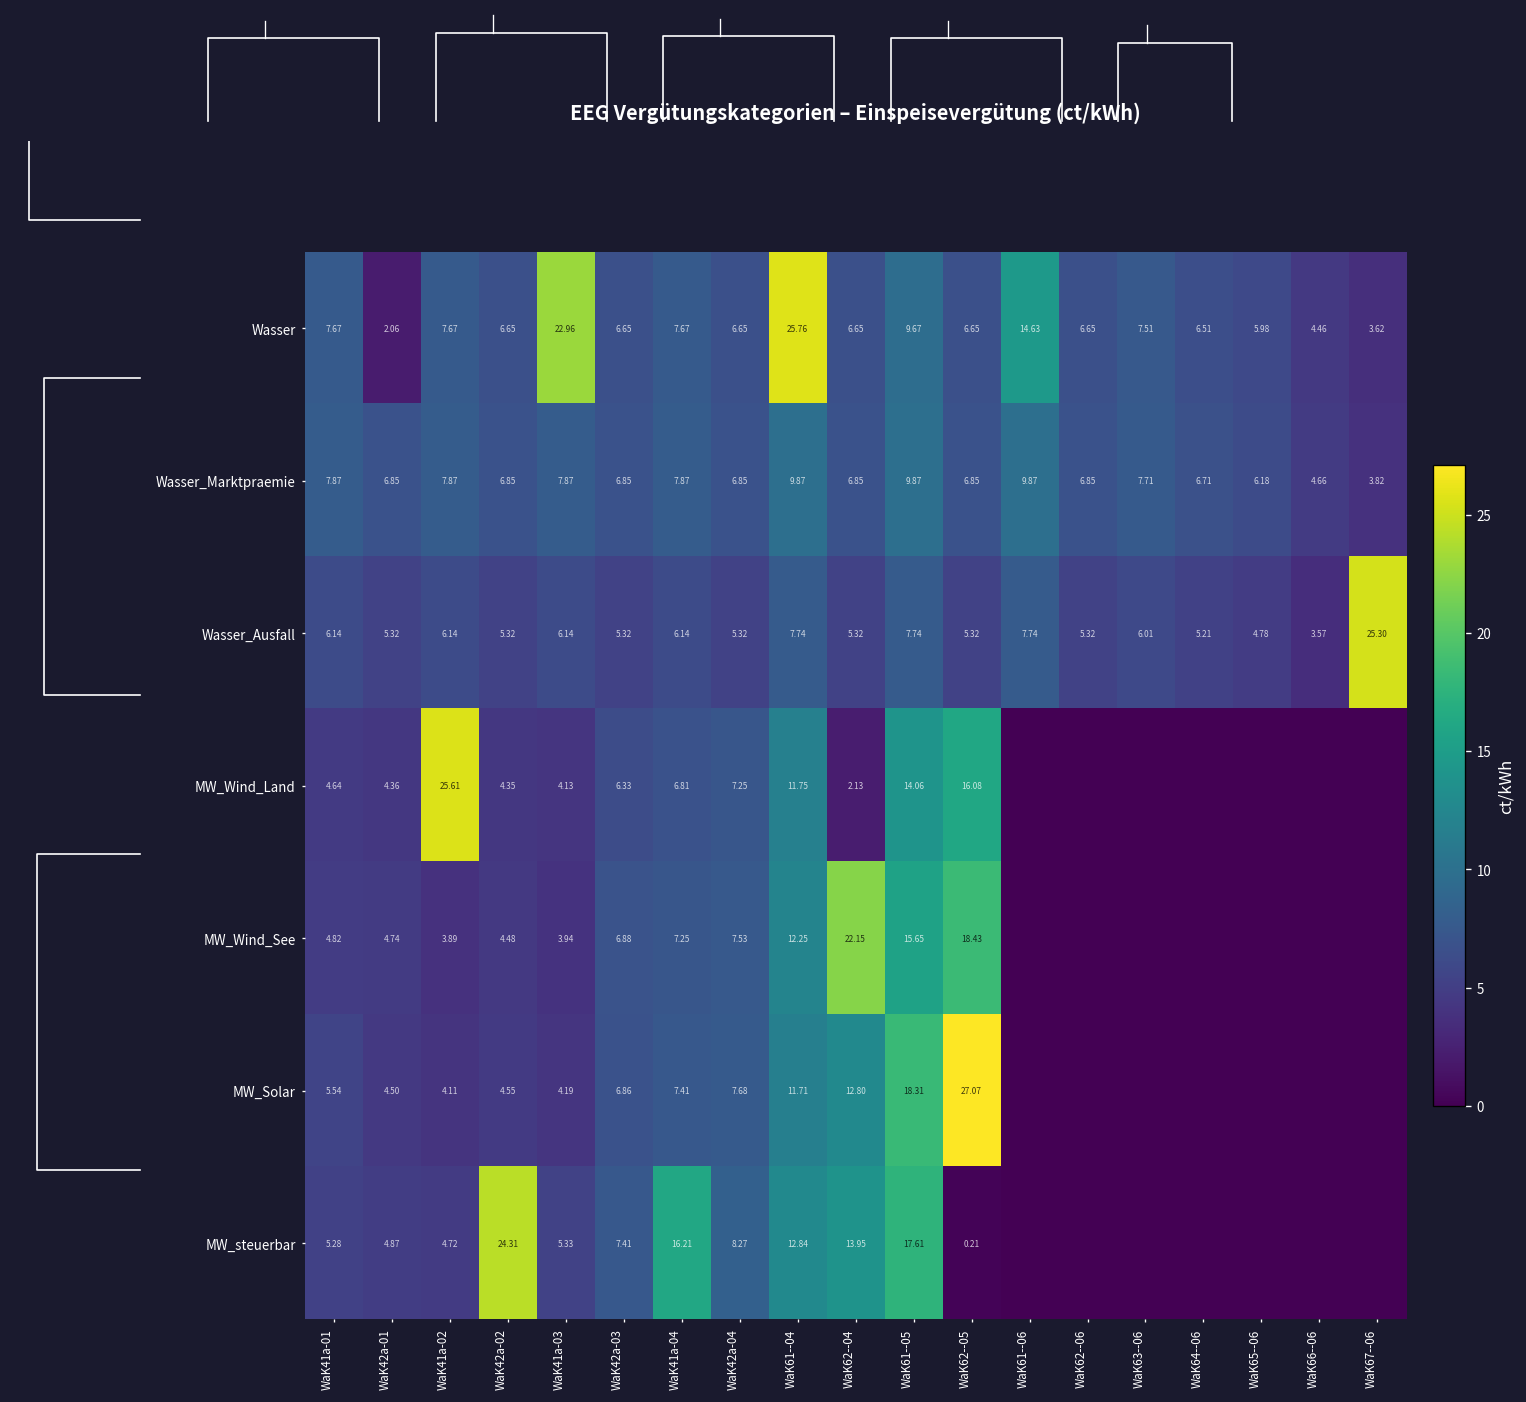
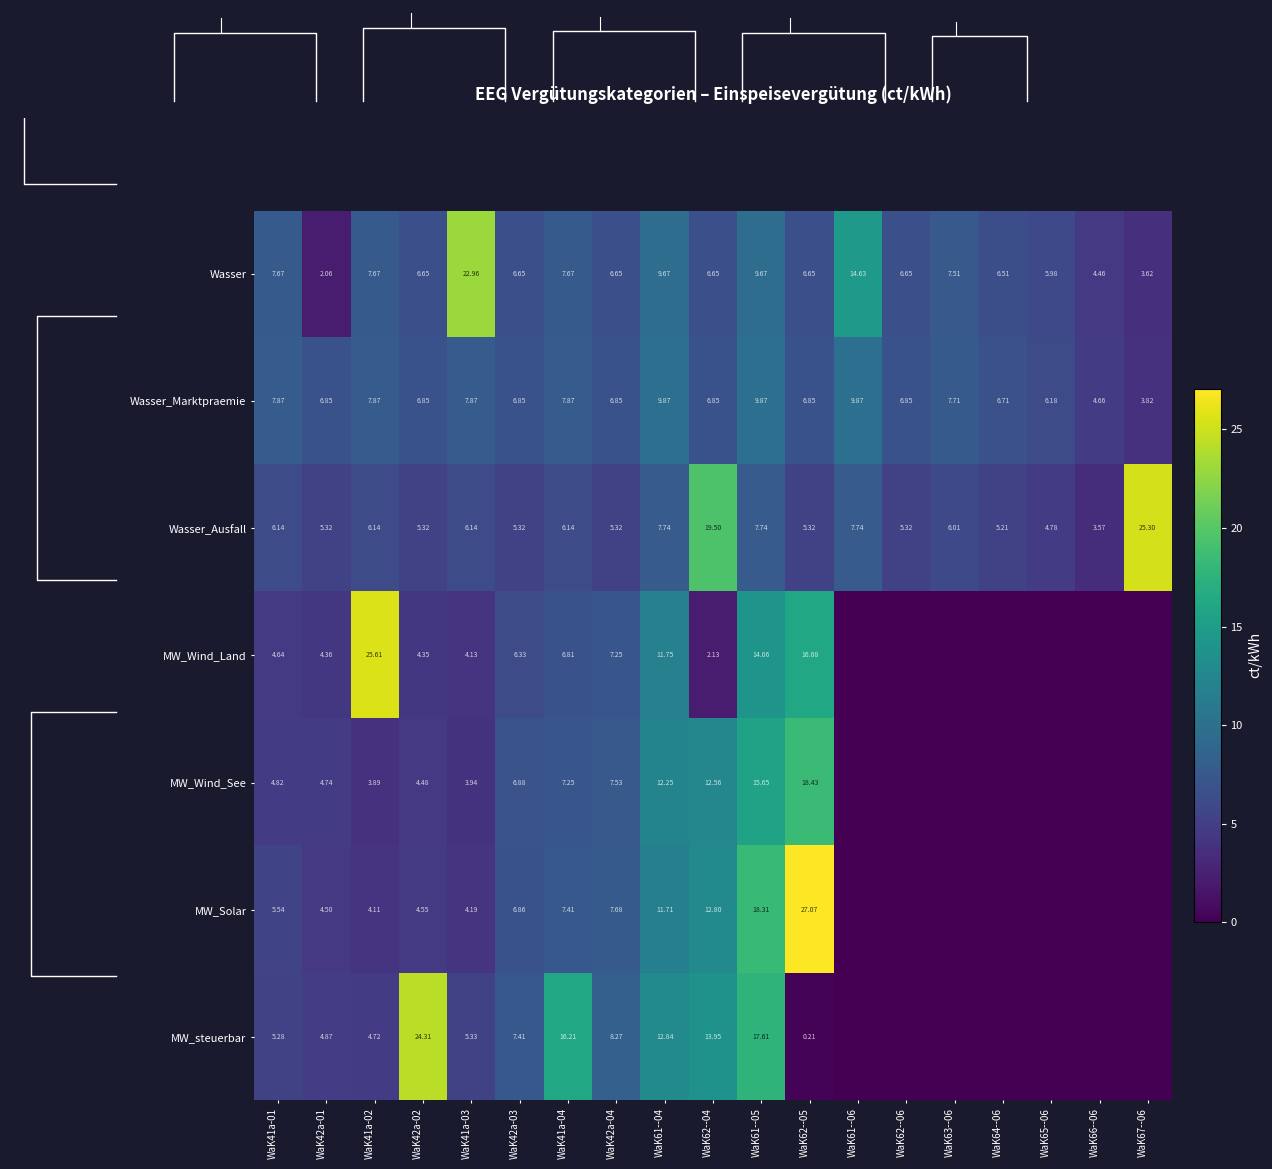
  {
    "EEG Vergütungskategorien – Einspeisevergütung (ct/kWh)": {
      "Wasser": {
        "WaK41a-01": 7.67,
        "WaK42a-01": 2.06,
        "WaK41a-02": 7.67,
        "WaK42a-02": 6.65,
        "WaK41a-03": 22.96,
        "WaK42a-03": 6.65,
        "WaK41a-04": 7.67,
        "WaK42a-04": 6.65,
-       "WaK61--04": 25.76,
+       "WaK61--04": 9.67,
        "WaK62--04": 6.65,
        "WaK61--05": 9.67,
        "WaK62--05": 6.65,
        "WaK61--06": 14.63,
        "WaK62--06": 6.65,
        "WaK63--06": 7.51,
        "WaK64--06": 6.51,
        "WaK65--06": 5.98,
        "WaK66--06": 4.46,
        "WaK67--06": 3.62
      },
      "Wasser_Marktpraemie": {
        "WaK41a-01": 7.87,
        "WaK42a-01": 6.85,
        "WaK41a-02": 7.87,
        "WaK42a-02": 6.85,
        "WaK41a-03": 7.87,
        "WaK42a-03": 6.85,
        "WaK41a-04": 7.87,
        "WaK42a-04": 6.85,
        "WaK61--04": 9.87,
        "WaK62--04": 6.85,
        "WaK61--05": 9.87,
        "WaK62--05": 6.85,
        "WaK61--06": 9.87,
        "WaK62--06": 6.85,
        "WaK63--06": 7.71,
        "WaK64--06": 6.71,
        "WaK65--06": 6.18,
        "WaK66--06": 4.66,
        "WaK67--06": 3.82
      },
      "Wasser_Ausfall": {
        "WaK41a-01": 6.14,
        "WaK42a-01": 5.32,
        "WaK41a-02": 6.14,
        "WaK42a-02": 5.32,
        "WaK41a-03": 6.14,
        "WaK42a-03": 5.32,
        "WaK41a-04": 6.14,
        "WaK42a-04": 5.32,
        "WaK61--04": 7.74,
-       "WaK62--04": 5.32,
+       "WaK62--04": 19.50,
        "WaK61--05": 7.74,
        "WaK62--05": 5.32,
        "WaK61--06": 7.74,
        "WaK62--06": 5.32,
        "WaK63--06": 6.01,
        "WaK64--06": 5.21,
        "WaK65--06": 4.78,
        "WaK66--06": 3.57,
        "WaK67--06": 25.30
      },
      "MW_Wind_Land": {
        "WaK41a-01": 4.64,
        "WaK42a-01": 4.36,
        "WaK41a-02": 25.61,
        "WaK42a-02": 4.35,
        "WaK41a-03": 4.13,
        "WaK42a-03": 6.33,
        "WaK41a-04": 6.81,
        "WaK42a-04": 7.25,
        "WaK61--04": 11.75,
        "WaK62--04": 2.13,
        "WaK61--05": 14.06,
        "WaK62--05": 16.08
      },
      "MW_Wind_See": {
        "WaK41a-01": 4.82,
        "WaK42a-01": 4.74,
        "WaK41a-02": 3.89,
        "WaK42a-02": 4.48,
        "WaK41a-03": 3.94,
        "WaK42a-03": 6.88,
        "WaK41a-04": 7.25,
        "WaK42a-04": 7.53,
        "WaK61--04": 12.25,
-       "WaK62--04": 22.15,
+       "WaK62--04": 12.56,
        "WaK61--05": 15.65,
        "WaK62--05": 18.43
      },
      "MW_Solar": {
        "WaK41a-01": 5.54,
        "WaK42a-01": 4.50,
        "WaK41a-02": 4.11,
        "WaK42a-02": 4.55,
        "WaK41a-03": 4.19,
        "WaK42a-03": 6.86,
        "WaK41a-04": 7.41,
        "WaK42a-04": 7.68,
        "WaK61--04": 11.71,
        "WaK62--04": 12.80,
        "WaK61--05": 18.31,
        "WaK62--05": 27.07
      },
      "MW_steuerbar": {
        "WaK41a-01": 5.28,
        "WaK42a-01": 4.87,
        "WaK41a-02": 4.72,
        "WaK42a-02": 24.31,
        "WaK41a-03": 5.33,
        "WaK42a-03": 7.41,
        "WaK41a-04": 16.21,
        "WaK42a-04": 8.27,
        "WaK61--04": 12.84,
        "WaK62--04": 13.95,
        "WaK61--05": 17.61,
        "WaK62--05": 0.21
      }
    }
  }
